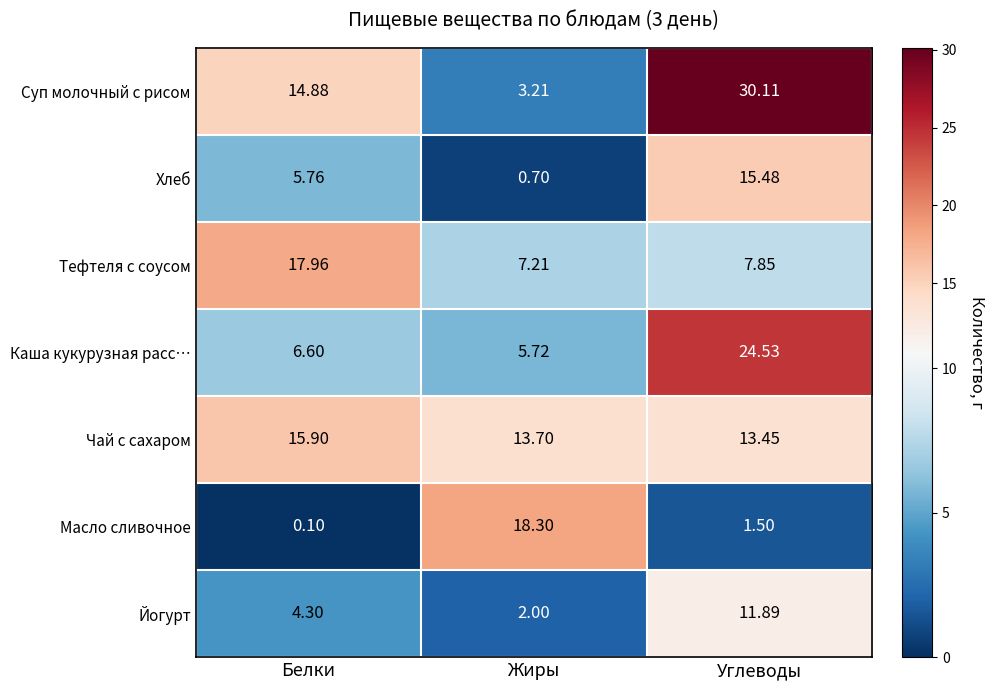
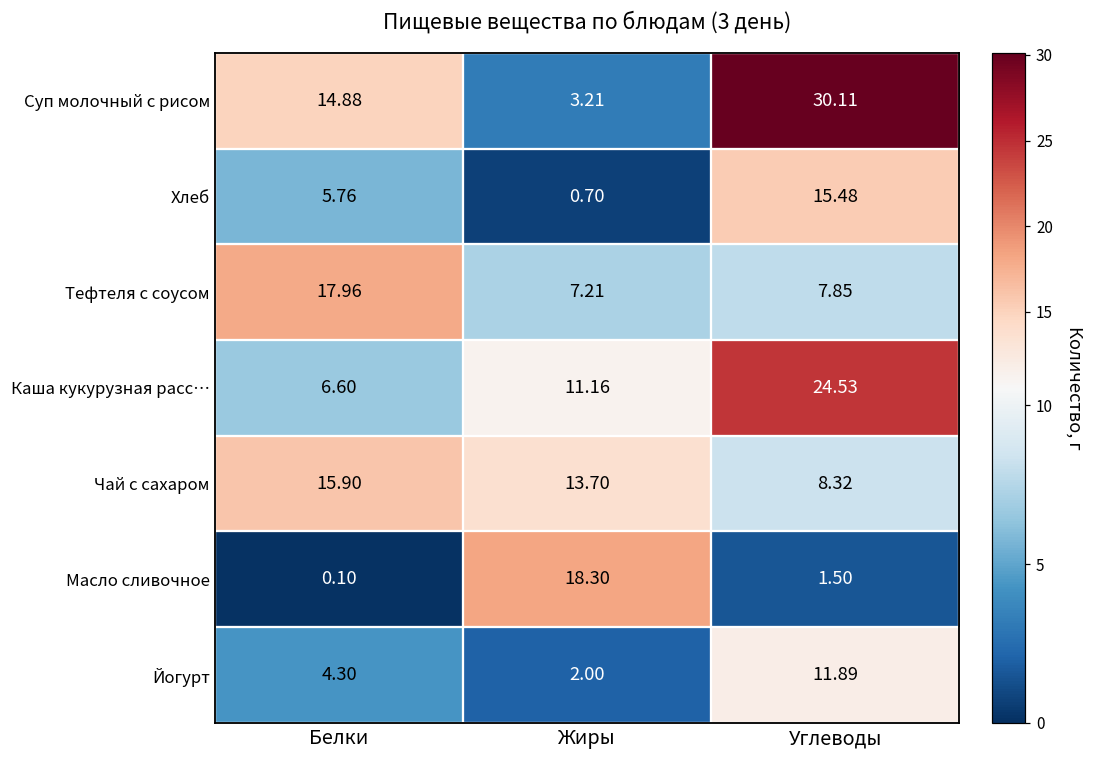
  {
    "Суп молочный с рисом": {
      "Белки": 14.88,
      "Жиры": 3.21,
      "Углеводы": 30.11
    },
    "Хлеб": {
      "Белки": 5.76,
      "Жиры": 0.70,
      "Углеводы": 15.48
    },
    "Тефтеля с соусом": {
      "Белки": 17.96,
      "Жиры": 7.21,
      "Углеводы": 7.85
    },
    "Каша кукурузная расс…": {
      "Белки": 6.60,
-     "Жиры": 5.72,
+     "Жиры": 11.16,
      "Углеводы": 24.53
    },
    "Чай с сахаром": {
      "Белки": 15.90,
      "Жиры": 13.70,
-     "Углеводы": 13.45
+     "Углеводы": 8.32
    },
    "Масло сливочное": {
      "Белки": 0.10,
      "Жиры": 18.30,
      "Углеводы": 1.50
    },
    "Йогурт": {
      "Белки": 4.30,
      "Жиры": 2.00,
      "Углеводы": 11.89
    }
  }
